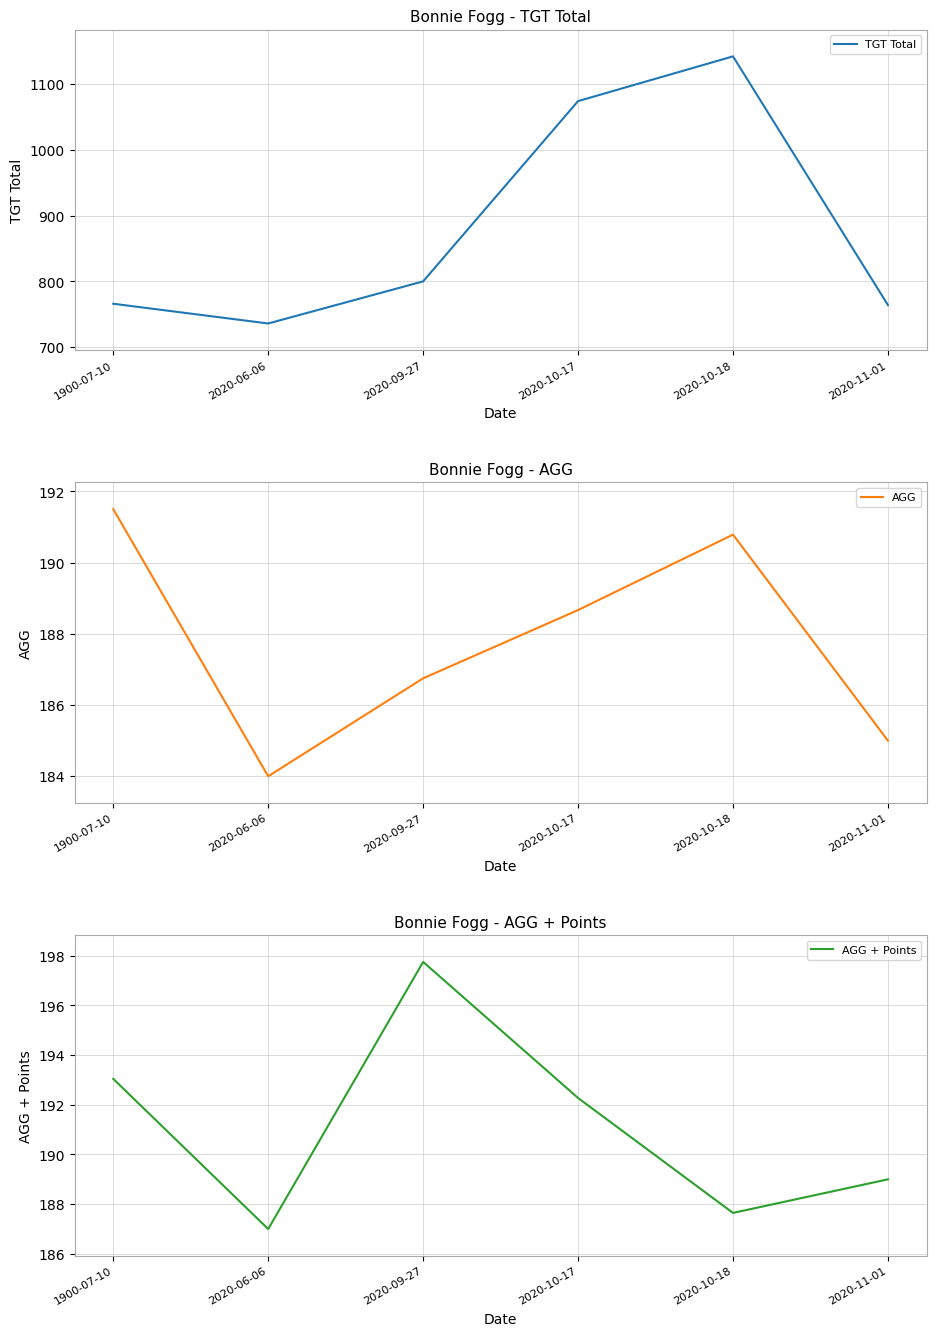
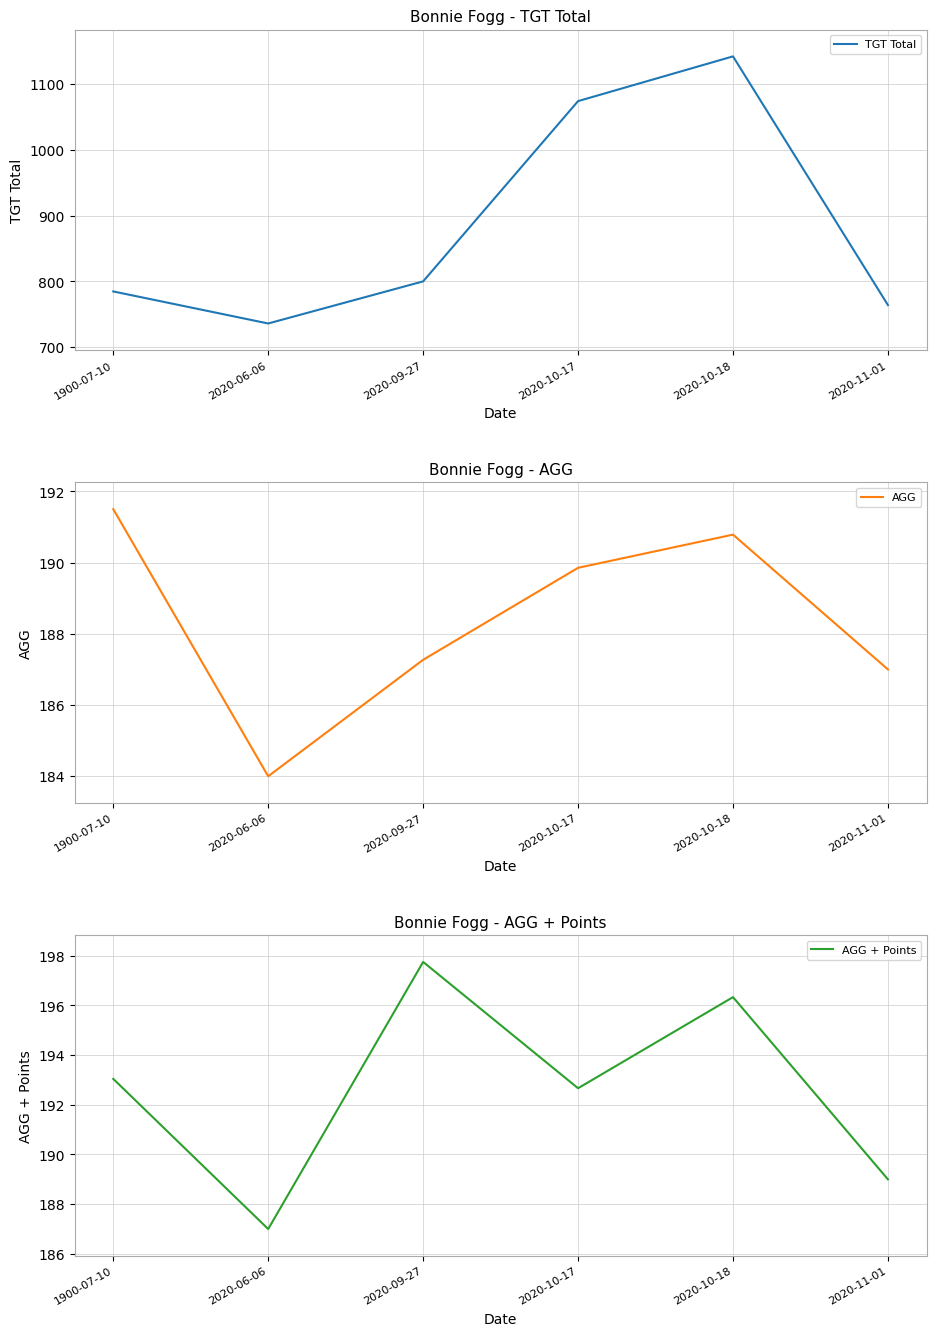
  {
    "Bonnie Fogg - TGT Total": {
-     "1900-07-10": 770,
+     "1900-07-10": 780,
      "2020-06-06": 740,
      "2020-09-27": 800,
      "2020-10-17": 1070,
      "2020-10-18": 1140,
      "2020-11-01": 760
    },
    "Bonnie Fogg - AGG": {
      "1900-07-10": 191.5,
      "2020-06-06": 184.0,
-     "2020-09-27": 186.8,
-     "2020-10-17": 188.7,
+     "2020-09-27": 187.3,
+     "2020-10-17": 189.9,
      "2020-10-18": 190.8,
-     "2020-11-01": 185
+     "2020-11-01": 187
    },
    "Bonnie Fogg - AGG + Points": {
      "1900-07-10": 193.0,
      "2020-06-06": 187.0,
      "2020-09-27": 197.8,
-     "2020-10-17": 192.3,
-     "2020-10-18": 187.6,
+     "2020-10-17": 192.7,
+     "2020-10-18": 196.3,
      "2020-11-01": 189.0
    }
  }
